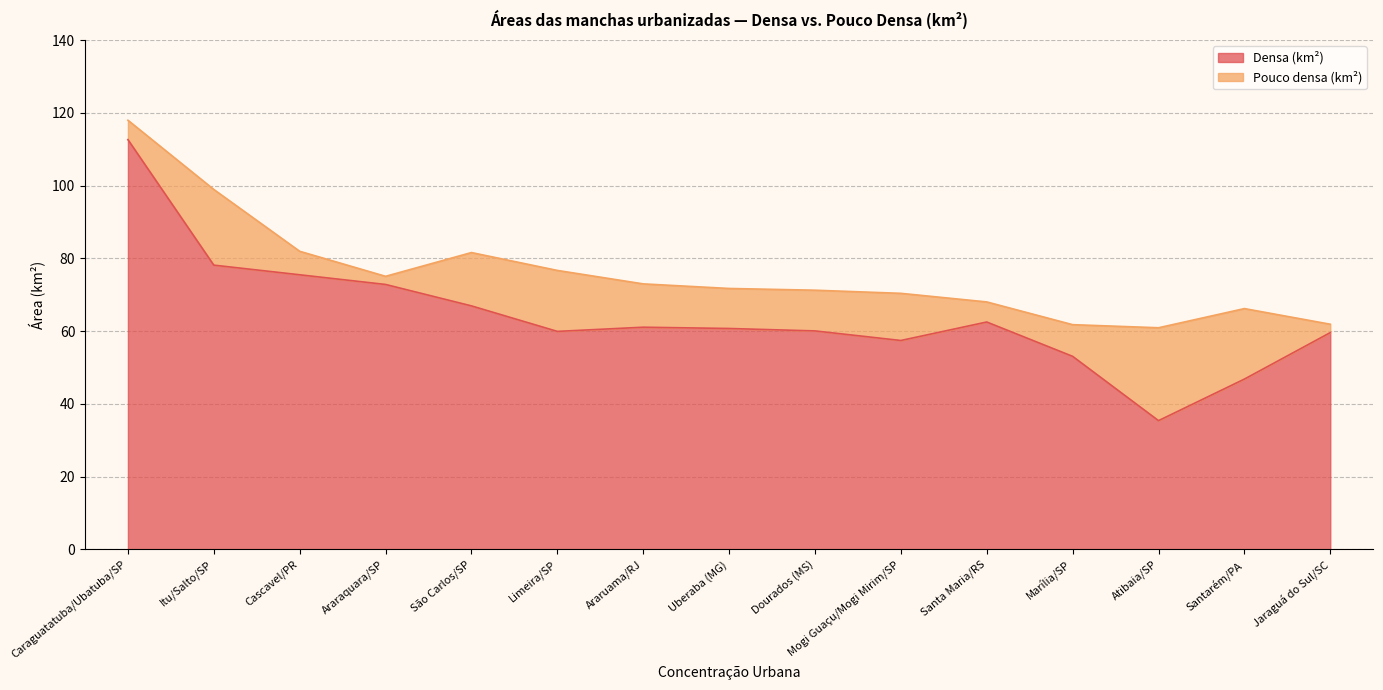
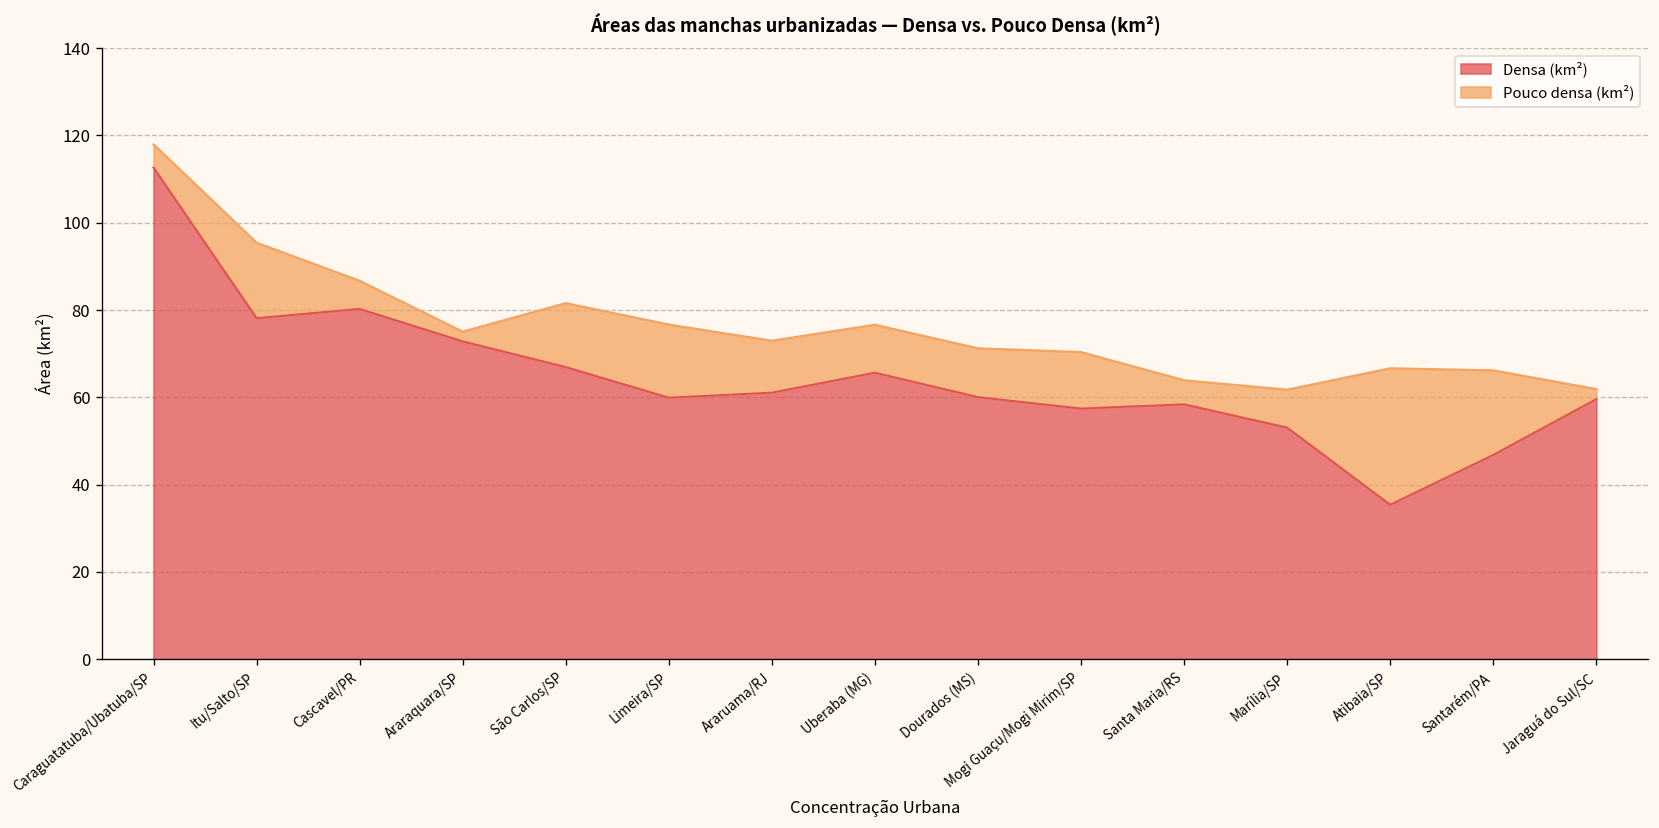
  {
    "Densa (km²)": {
      "Caraguatatuba/Ubatuba/SP": 113,
      "Itu/Salto/SP": 78,
-     "Cascavel/PR": 75,
+     "Cascavel/PR": 80,
      "Araraquara/SP": 73,
      "São Carlos/SP": 67,
      "Limeira/SP": 60,
      "Araruama/RJ": 61,
-     "Uberaba (MG)": 61,
+     "Uberaba (MG)": 66,
      "Dourados (MS)": 60,
      "Mogi Guaçu/Mogi Mirim/SP": 57,
-     "Santa Maria/RS": 63,
+     "Santa Maria/RS": 58,
      "Marília/SP": 53,
      "Atibaia/SP": 35,
      "Santarém/PA": 47,
      "Jaraguá do Sul/SC": 60
    },
    "Pouco densa (km²)": {
      "Caraguatatuba/Ubatuba/SP": 5,
-     "Itu/Salto/SP": 21,
+     "Itu/Salto/SP": 17,
      "Cascavel/PR": 6,
      "Araraquara/SP": 2,
      "São Carlos/SP": 15,
      "Limeira/SP": 17,
      "Araruama/RJ": 12,
      "Uberaba (MG)": 11,
      "Dourados (MS)": 11,
      "Mogi Guaçu/Mogi Mirim/SP": 13,
      "Santa Maria/RS": 6,
      "Marília/SP": 9,
-     "Atibaia/SP": 26,
+     "Atibaia/SP": 31,
      "Santarém/PA": 19,
      "Jaraguá do Sul/SC": 2
    }
  }
